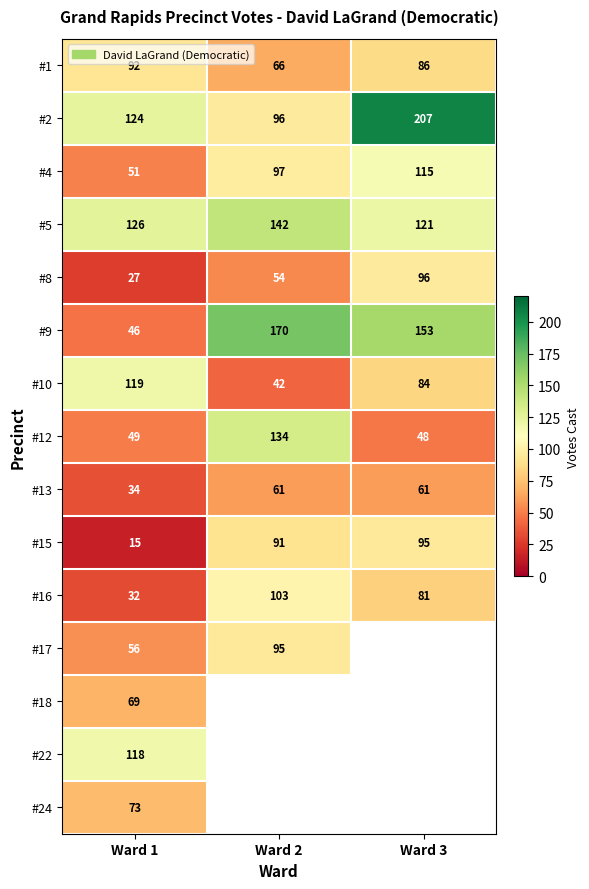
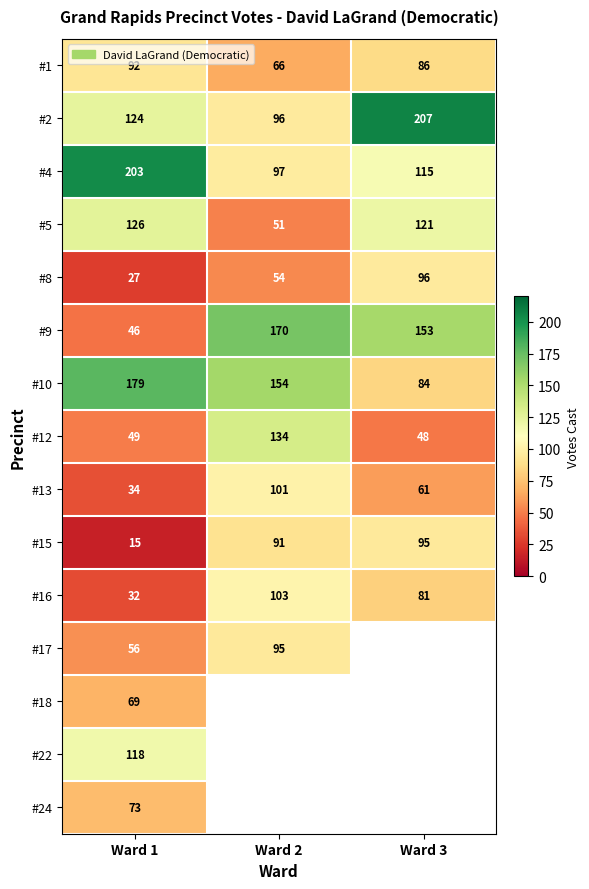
  {
    "#1": {
      "Ward 2": 66,
      "Ward 3": 86
    },
    "#2": {
      "Ward 1": 124,
      "Ward 2": 96,
      "Ward 3": 207
    },
    "#4": {
-     "Ward 1": 51,
+     "Ward 1": 203,
      "Ward 2": 97,
      "Ward 3": 115
    },
    "#5": {
      "Ward 1": 126,
-     "Ward 2": 142,
+     "Ward 2": 51,
      "Ward 3": 121
    },
    "#8": {
      "Ward 1": 27,
      "Ward 2": 54,
      "Ward 3": 96
    },
    "#9": {
      "Ward 1": 46,
      "Ward 2": 170,
      "Ward 3": 153
    },
    "#10": {
-     "Ward 1": 119,
-     "Ward 2": 42,
+     "Ward 1": 179,
+     "Ward 2": 154,
      "Ward 3": 84
    },
    "#12": {
      "Ward 1": 49,
      "Ward 2": 134,
      "Ward 3": 48
    },
    "#13": {
      "Ward 1": 34,
-     "Ward 2": 61,
+     "Ward 2": 101,
      "Ward 3": 61
    },
    "#15": {
      "Ward 1": 15,
      "Ward 2": 91,
      "Ward 3": 95
    },
    "#16": {
      "Ward 1": 32,
      "Ward 2": 103,
      "Ward 3": 81
    },
    "#17": {
      "Ward 1": 56,
      "Ward 2": 95
    },
    "#18": {
      "Ward 1": 69
    },
    "#22": {
      "Ward 1": 118
    },
    "#24": {
      "Ward 1": 73
    }
  }
